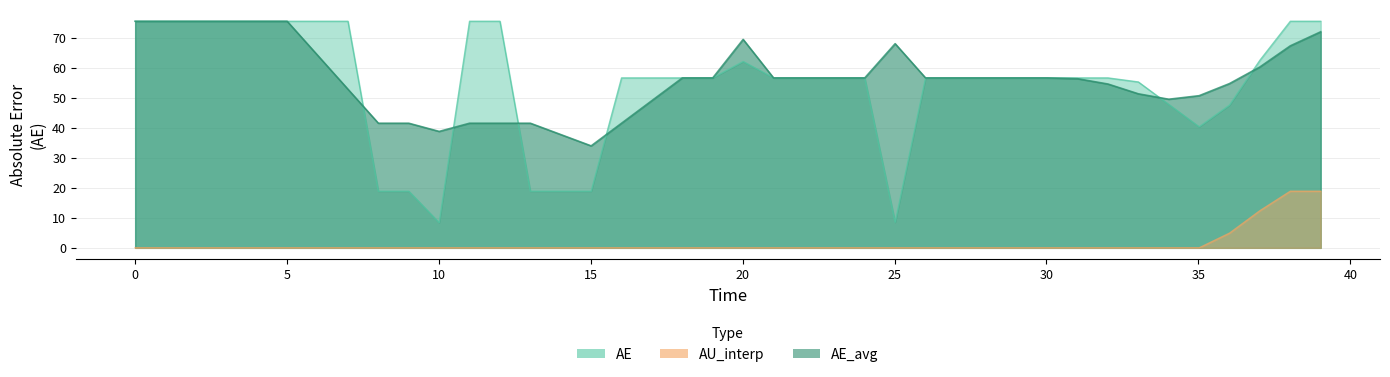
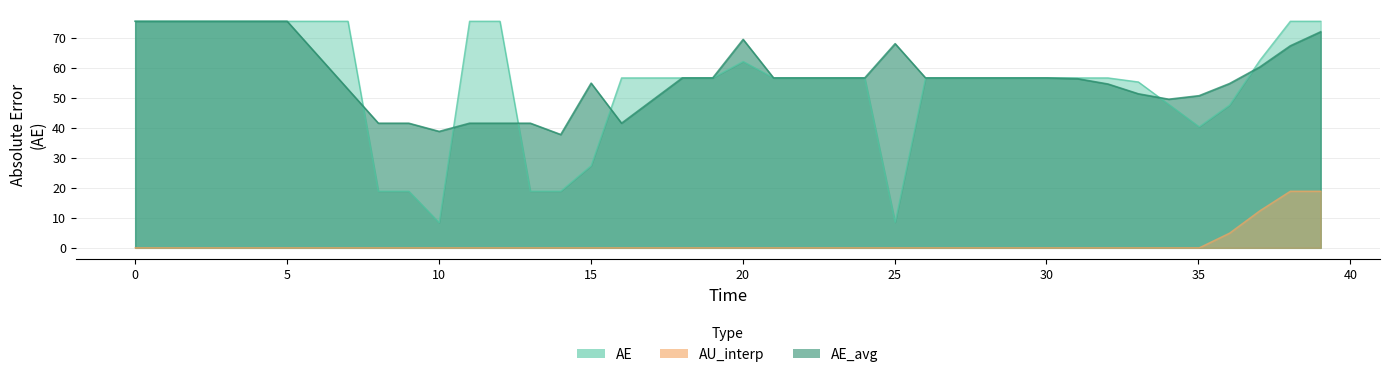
  {
    "AE": {
      "10": 8,
-     "15": 19,
+     "15": 27,
      "20": 62,
      "25": 9
    },
    "AE_avg": {
      "10": 39,
-     "15": 34,
+     "15": 55,
      "20": 69,
      "25": 68
    },
    "AU_interp": {
      "0": 0,
      "5": 0,
      "10": 0,
      "15": 0,
      "20": 0,
      "25": 0
    }
  }
